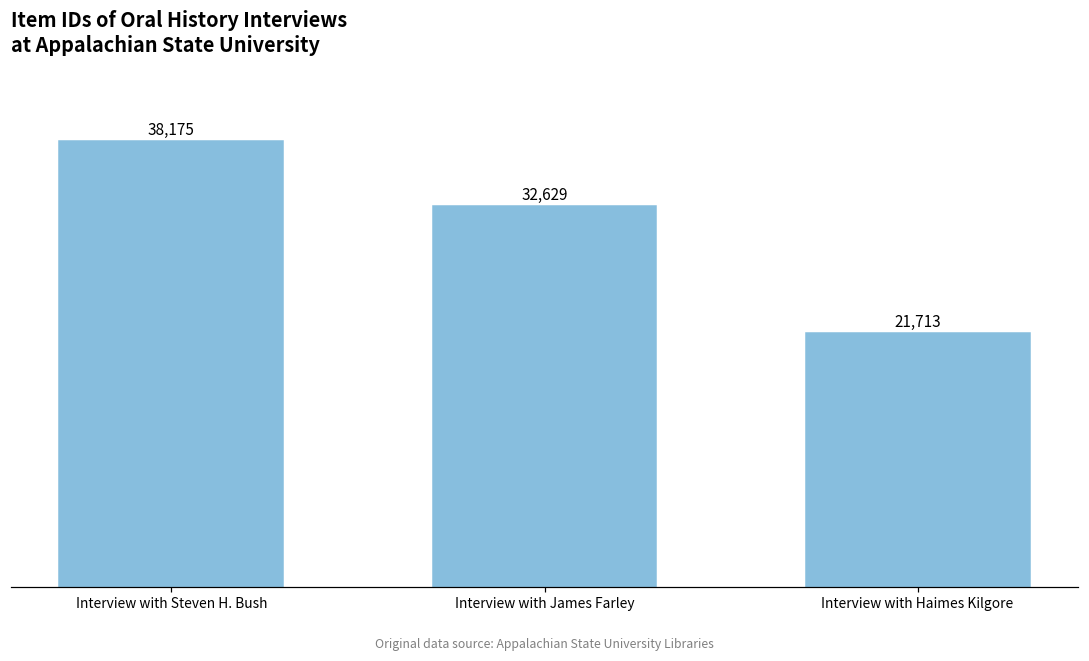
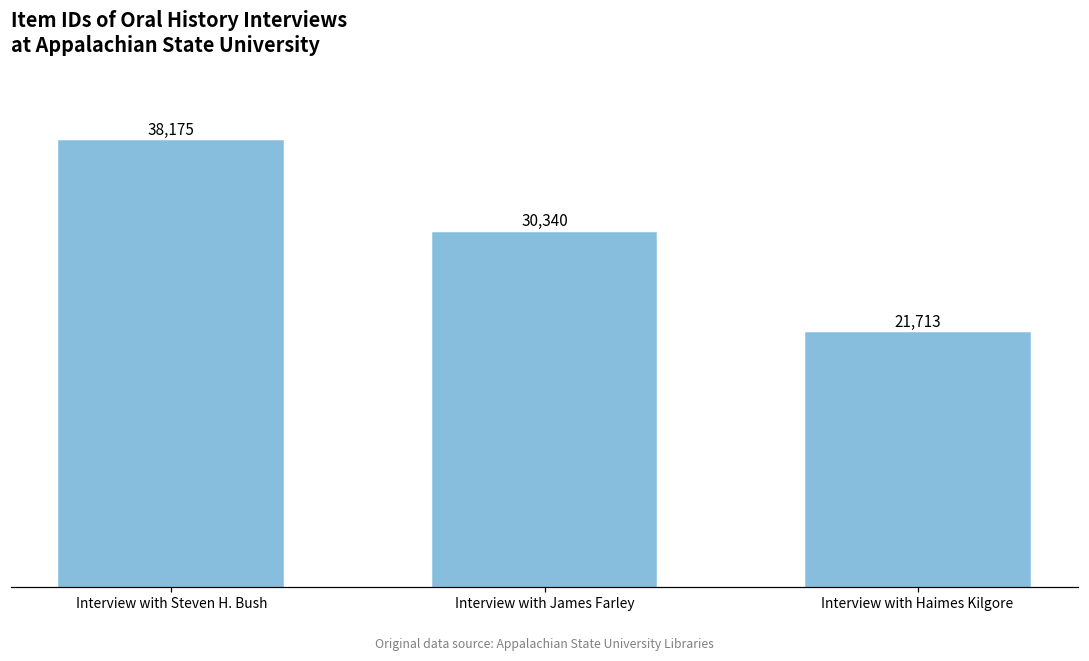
  {
    "Interview with Steven H. Bush": "38,175",
-   "Interview with James Farley": "32,629",
+   "Interview with James Farley": "30,340",
    "Interview with Haimes Kilgore": "21,713"
  }
